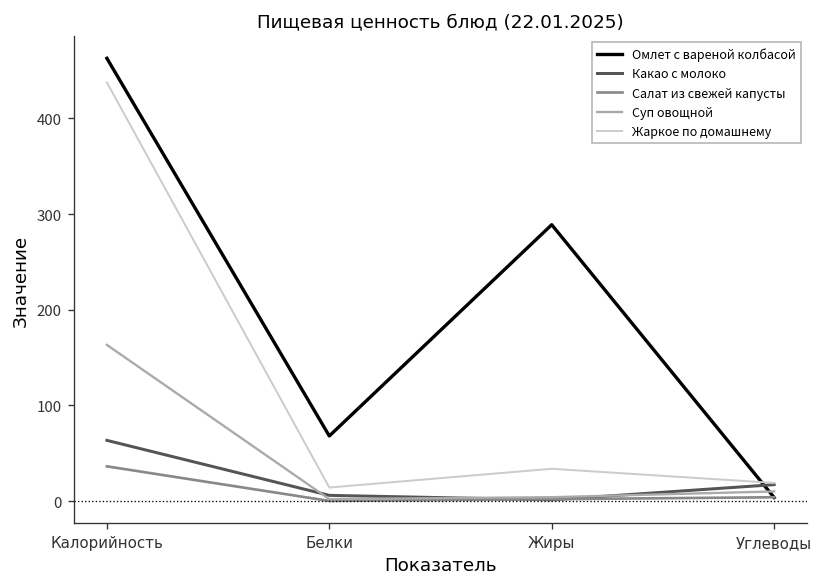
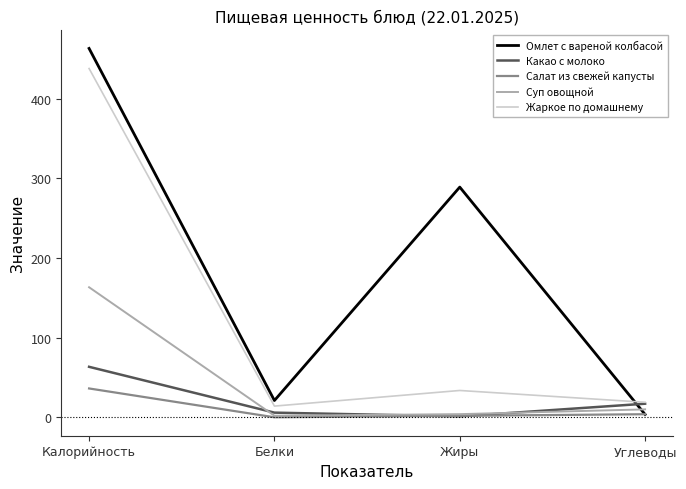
  {
    "Омлет с вареной колбасой": {
      "Калорийность": 460,
-     "Белки": 70,
+     "Белки": 20,
      "Жиры": 290
    },
    "Какао с молоко": {
      "Калорийность": 60,
      "Белки": 10
    }
  }
